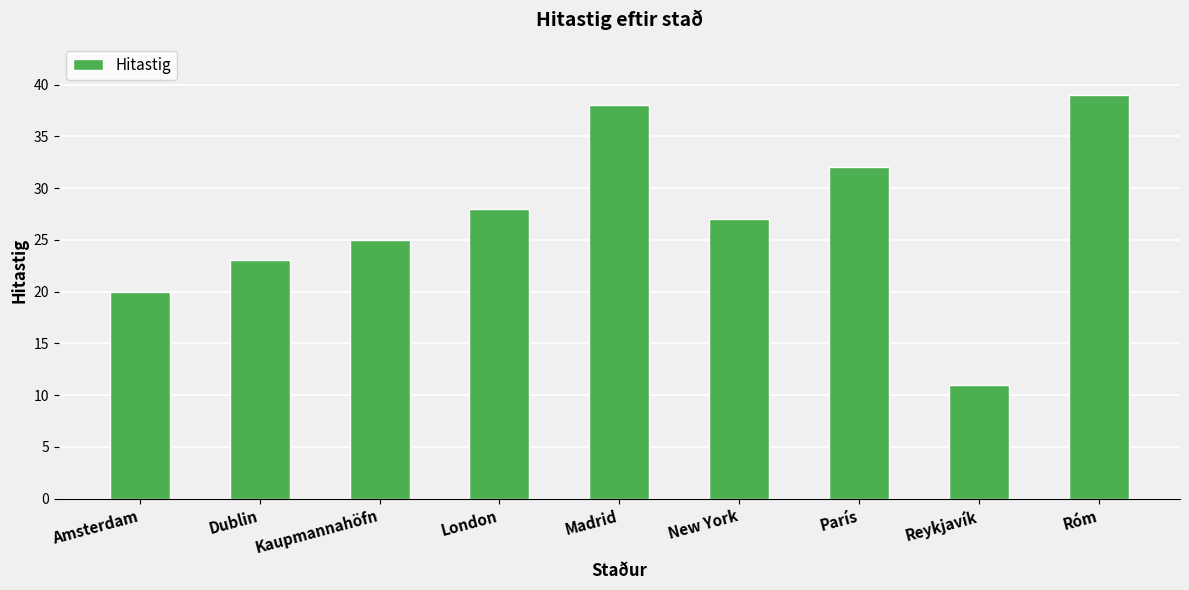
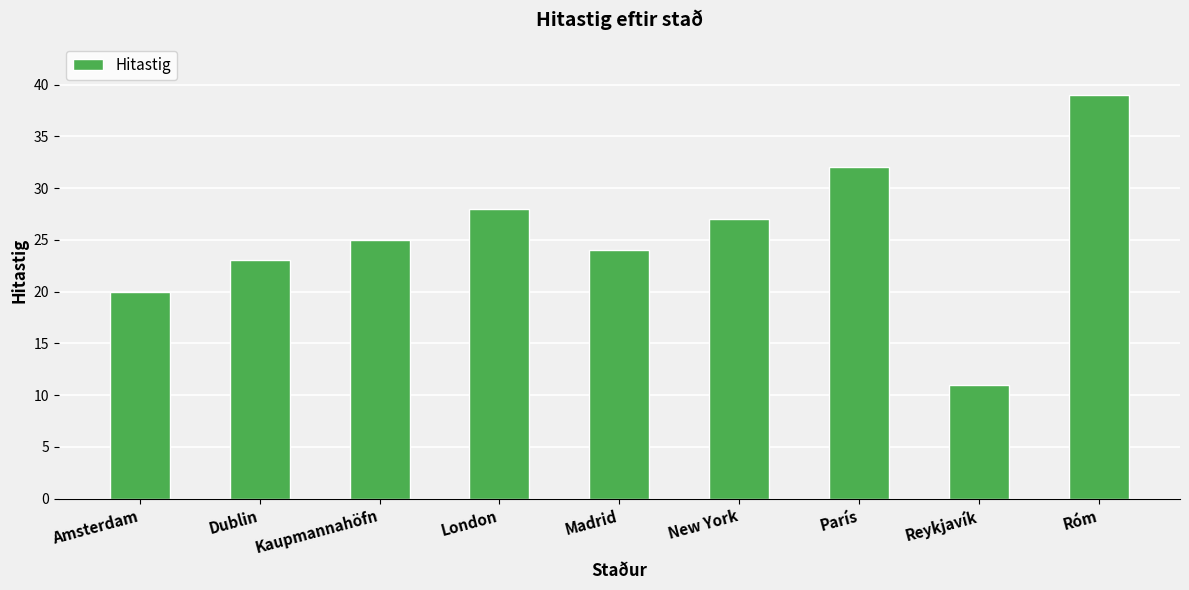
  {
    "Amsterdam": 20,
    "Dublin": 23,
    "Kaupmannahöfn": 25,
    "London": 28,
-   "Madrid": 38,
+   "Madrid": 24,
    "New York": 27,
    "París": 32,
    "Reykjavík": 11,
    "Róm": 39
  }
